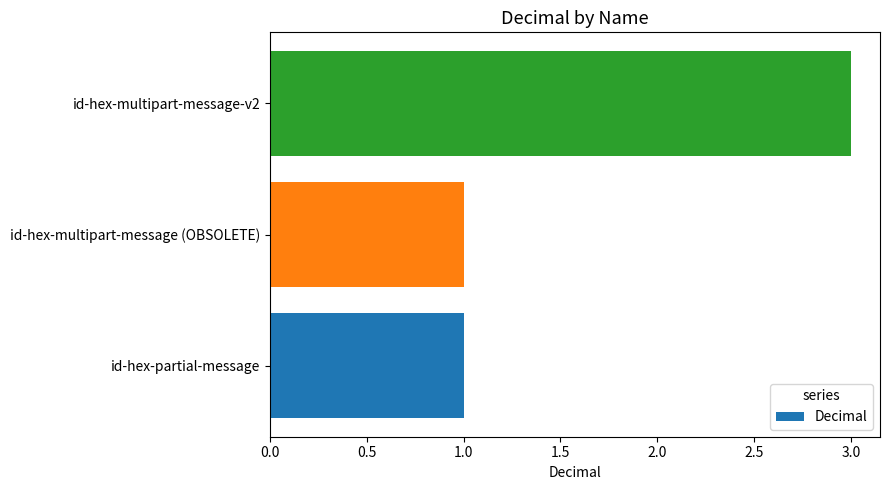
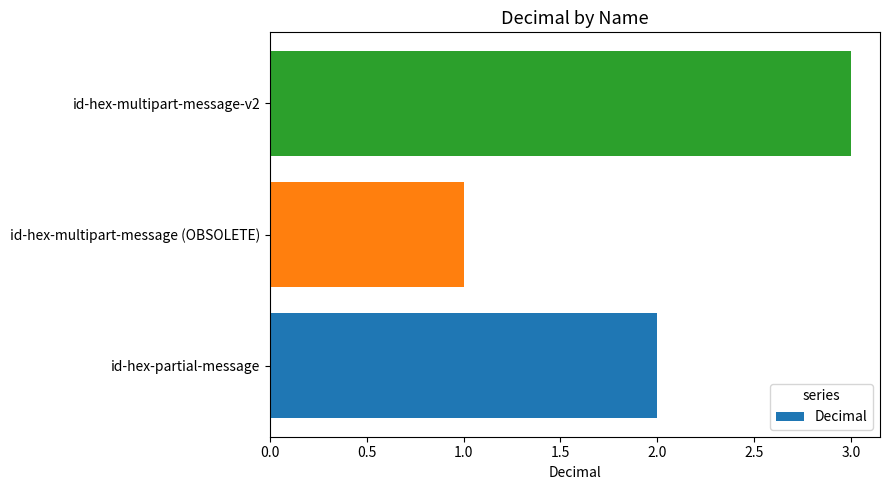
  {
    "id-hex-multipart-message-v2": 3,
    "id-hex-multipart-message (OBSOLETE)": 1,
-   "id-hex-partial-message": 1
+   "id-hex-partial-message": 2
  }
